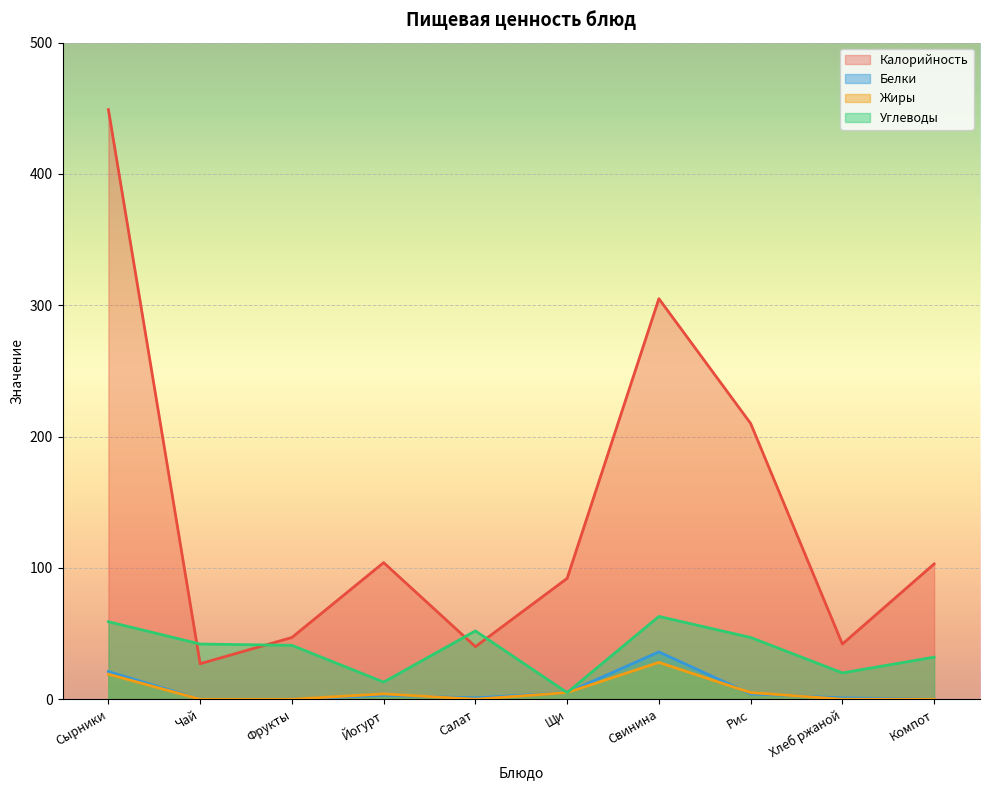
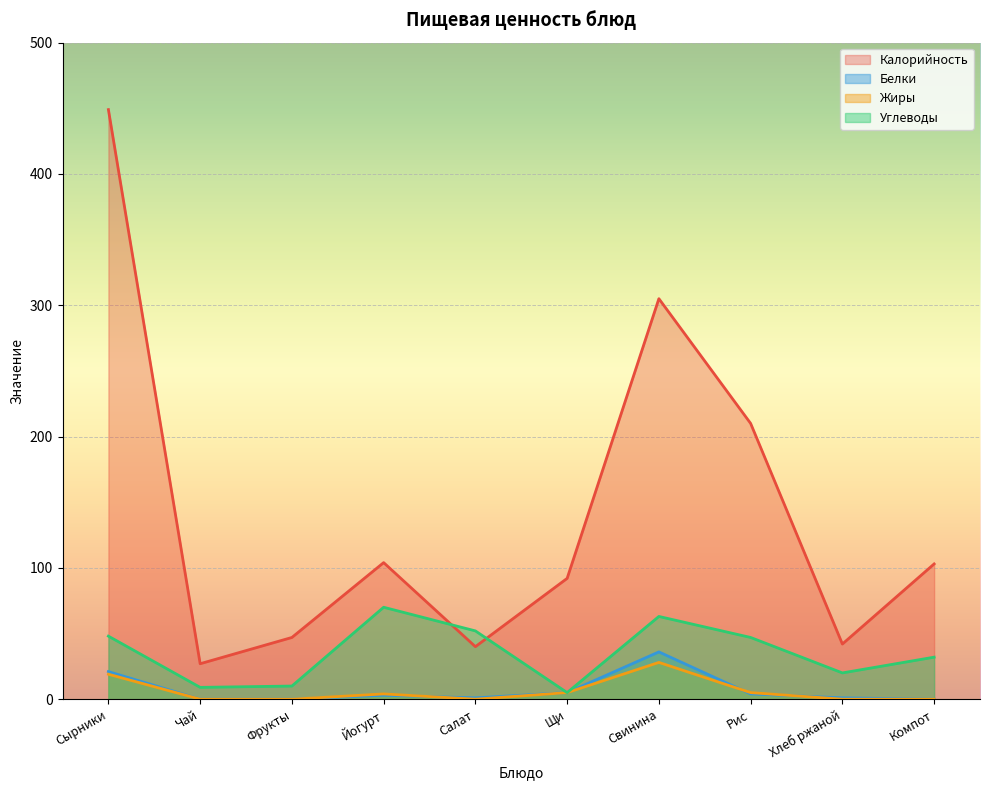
  {
    "Белки": {
      "Сырники": 21,
      "Свинина": 36
    },
    "Углеводы": {
-     "Сырники": 59,
-     "Чай": 42,
-     "Фрукты": 41,
-     "Йогурт": 13,
+     "Сырники": 48,
+     "Чай": 9,
+     "Фрукты": 10,
+     "Йогурт": 70,
      "Салат": 52,
      "Свинина": 63,
      "Рис": 47,
      "Хлеб ржаной": 20,
      "Компот": 32
    }
  }
